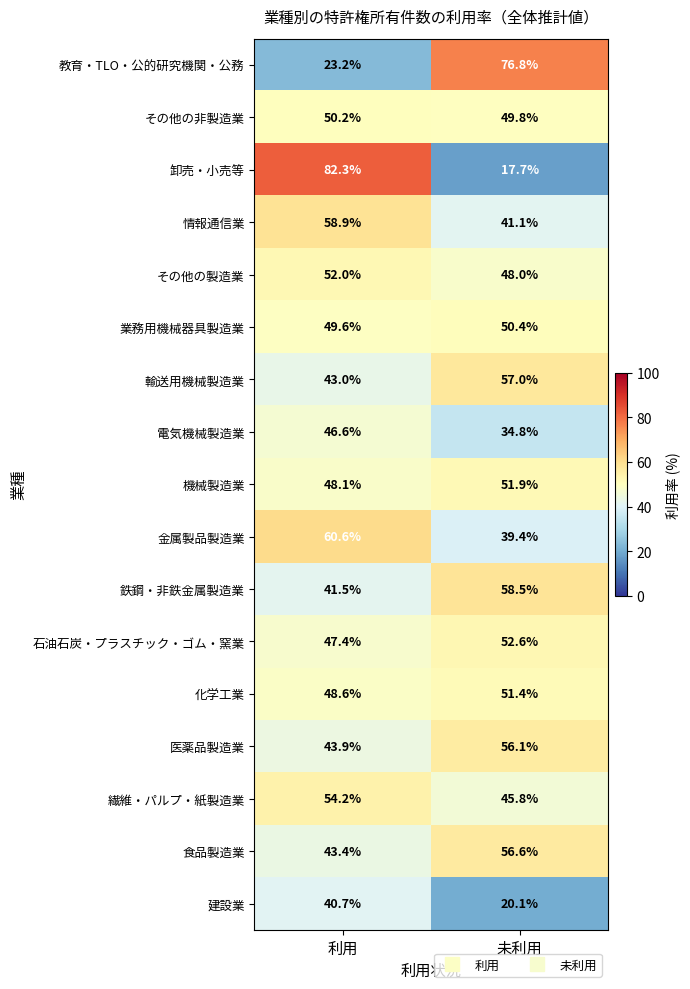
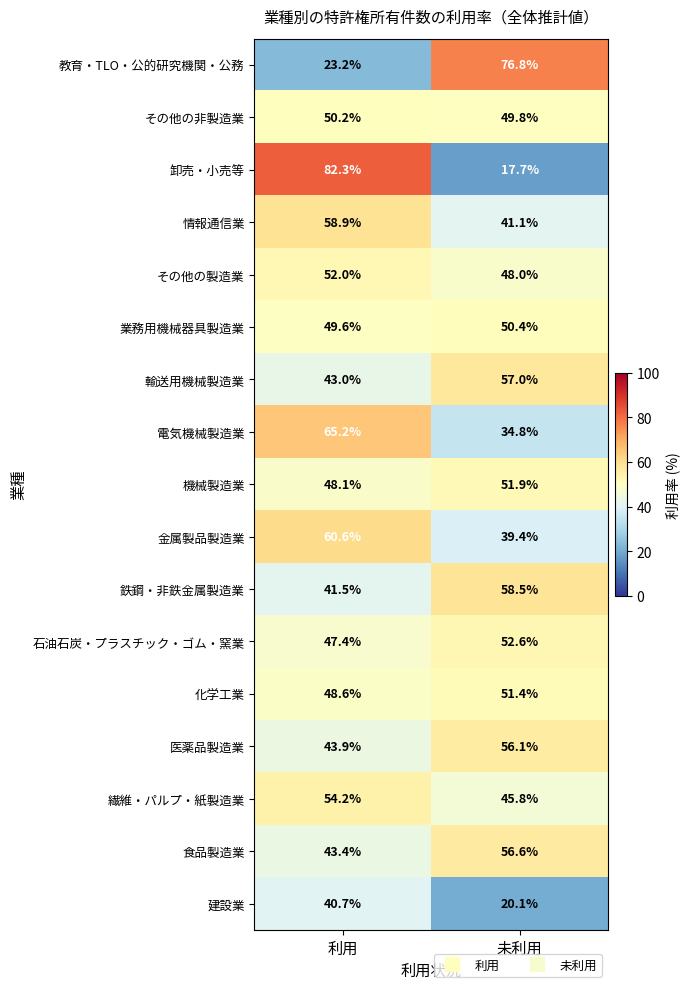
  {
    "教育・TLO・公的研究機関・公務": {
      "利用": "23.2%",
      "未利用": "76.8%"
    },
    "その他の非製造業": {
      "利用": "50.2%",
      "未利用": "49.8%"
    },
    "卸売・小売等": {
      "利用": "82.3%",
      "未利用": "17.7%"
    },
    "情報通信業": {
      "利用": "58.9%",
      "未利用": "41.1%"
    },
    "その他の製造業": {
      "利用": "52.0%",
      "未利用": "48.0%"
    },
    "業務用機械器具製造業": {
      "利用": "49.6%",
      "未利用": "50.4%"
    },
    "輸送用機械製造業": {
      "利用": "43.0%",
      "未利用": "57.0%"
    },
    "電気機械製造業": {
-     "利用": "46.6%",
+     "利用": "65.2%",
      "未利用": "34.8%"
    },
    "機械製造業": {
      "利用": "48.1%",
      "未利用": "51.9%"
    },
    "金属製品製造業": {
      "利用": "60.6%",
      "未利用": "39.4%"
    },
    "鉄鋼・非鉄金属製造業": {
      "利用": "41.5%",
      "未利用": "58.5%"
    },
    "石油石炭・プラスチック・ゴム・窯業": {
      "利用": "47.4%",
      "未利用": "52.6%"
    },
    "化学工業": {
      "利用": "48.6%",
      "未利用": "51.4%"
    },
    "医薬品製造業": {
      "利用": "43.9%",
      "未利用": "56.1%"
    },
    "繊維・パルプ・紙製造業": {
      "利用": "54.2%",
      "未利用": "45.8%"
    },
    "食品製造業": {
      "利用": "43.4%",
      "未利用": "56.6%"
    },
    "建設業": {
      "利用": "40.7%",
      "未利用": "20.1%"
    }
  }
